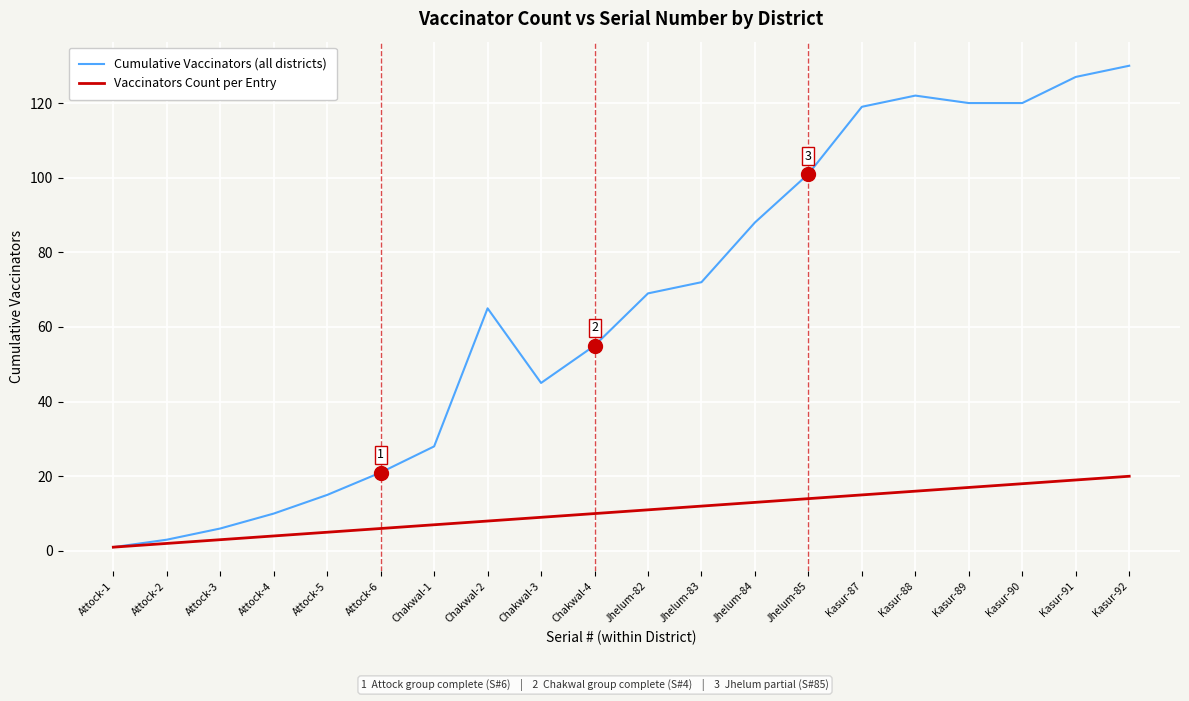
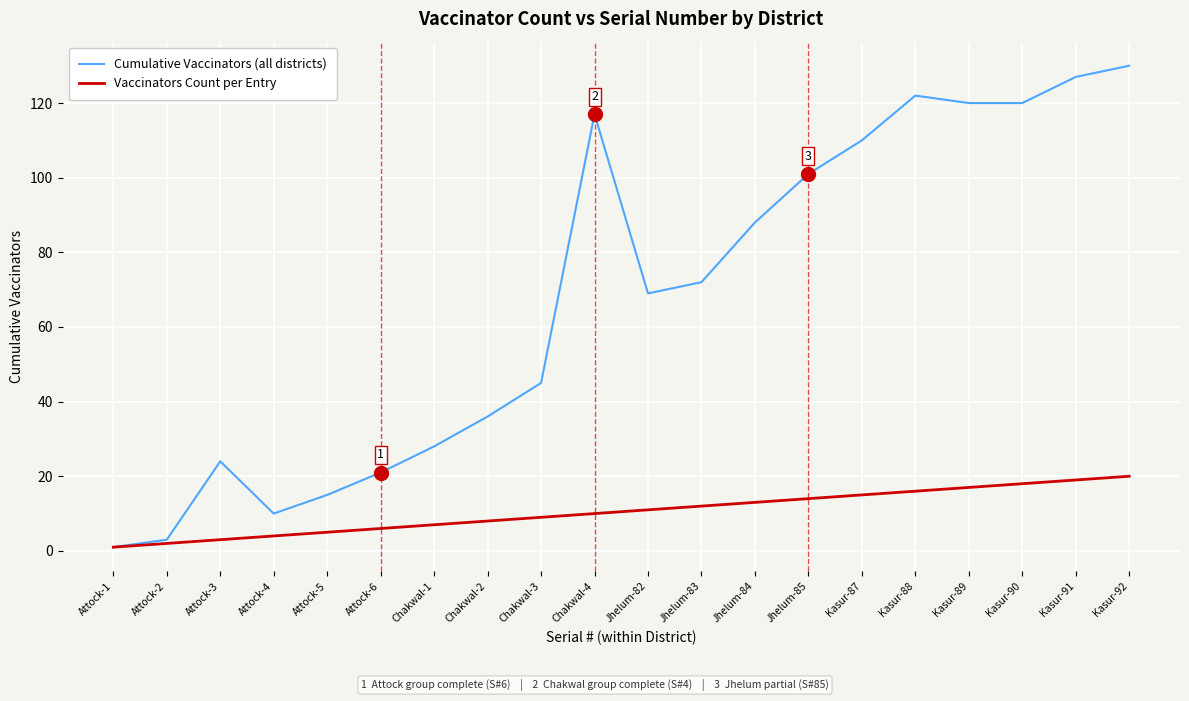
  {
    "Cumulative Vaccinators (all districts)": {
      "Attock-2": 3,
-     "Attock-3": 6,
+     "Attock-3": 24,
      "Attock-4": 10,
      "Attock-5": 15,
      "Chakwal-1": 28,
-     "Chakwal-2": 65,
+     "Chakwal-2": 36,
      "Chakwal-3": 45,
-     "Chakwal-4": 55,
+     "Chakwal-4": 117,
      "Jhelum-82": 69,
      "Jhelum-83": 72,
      "Jhelum-84": 88,
-     "Kasur-87": 119,
+     "Kasur-87": 110,
      "Kasur-88": 122,
      "Kasur-89": 120,
      "Kasur-90": 120,
      "Kasur-91": 127,
      "Kasur-92": 130
    }
  }
